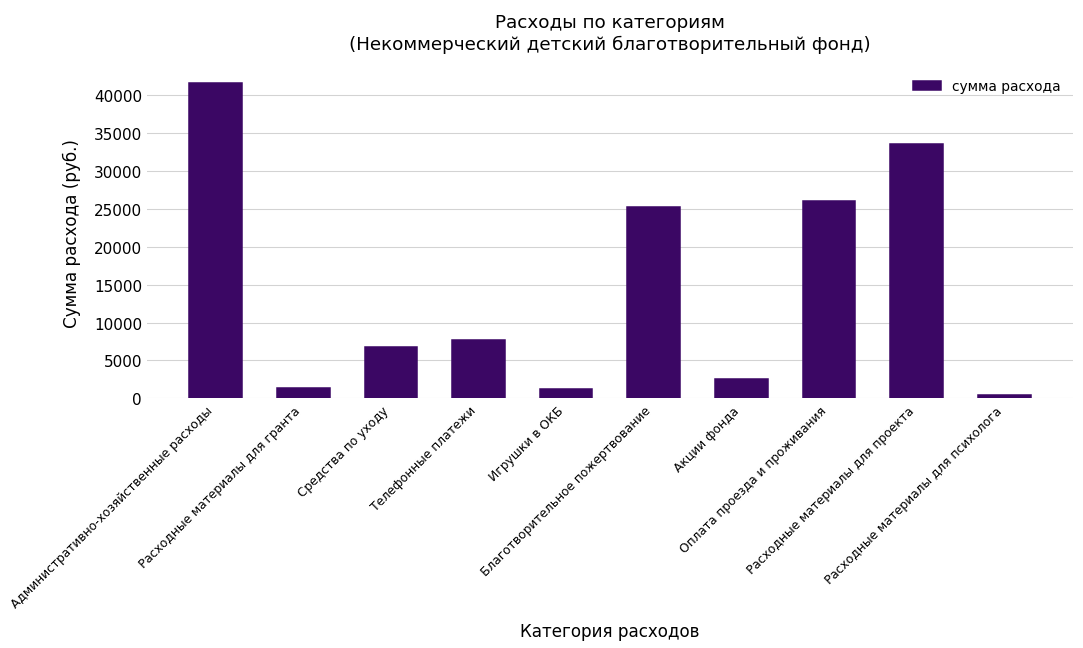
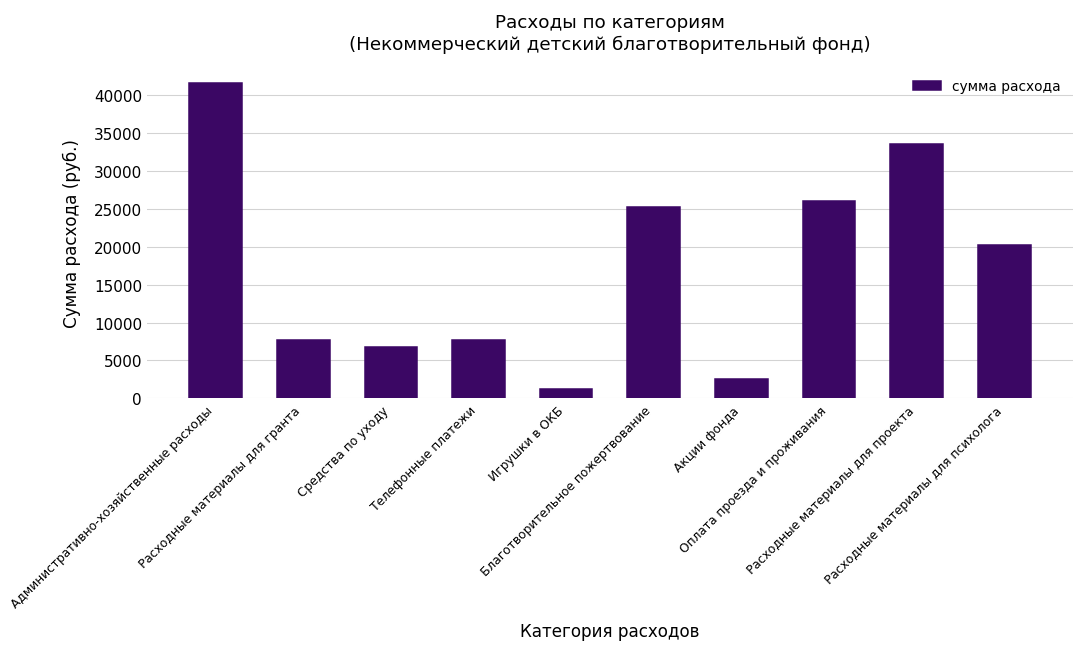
  {
    "Административно-хозяйственные расходы": 42000,
-   "Расходные материалы для гранта": 1000,
+   "Расходные материалы для гранта": 8000,
    "Средства по уходу": 7000,
    "Телефонные платежи": 8000,
    "Игрушки в ОКБ": 1000,
    "Благотворительное пожертвование": 25000,
    "Акции фонда": 2000,
    "Оплата проезда и проживания": 26000,
    "Расходные материалы для проекта": 34000,
-   "Расходные материалы для психолога": 0
+   "Расходные материалы для психолога": 20000
  }
